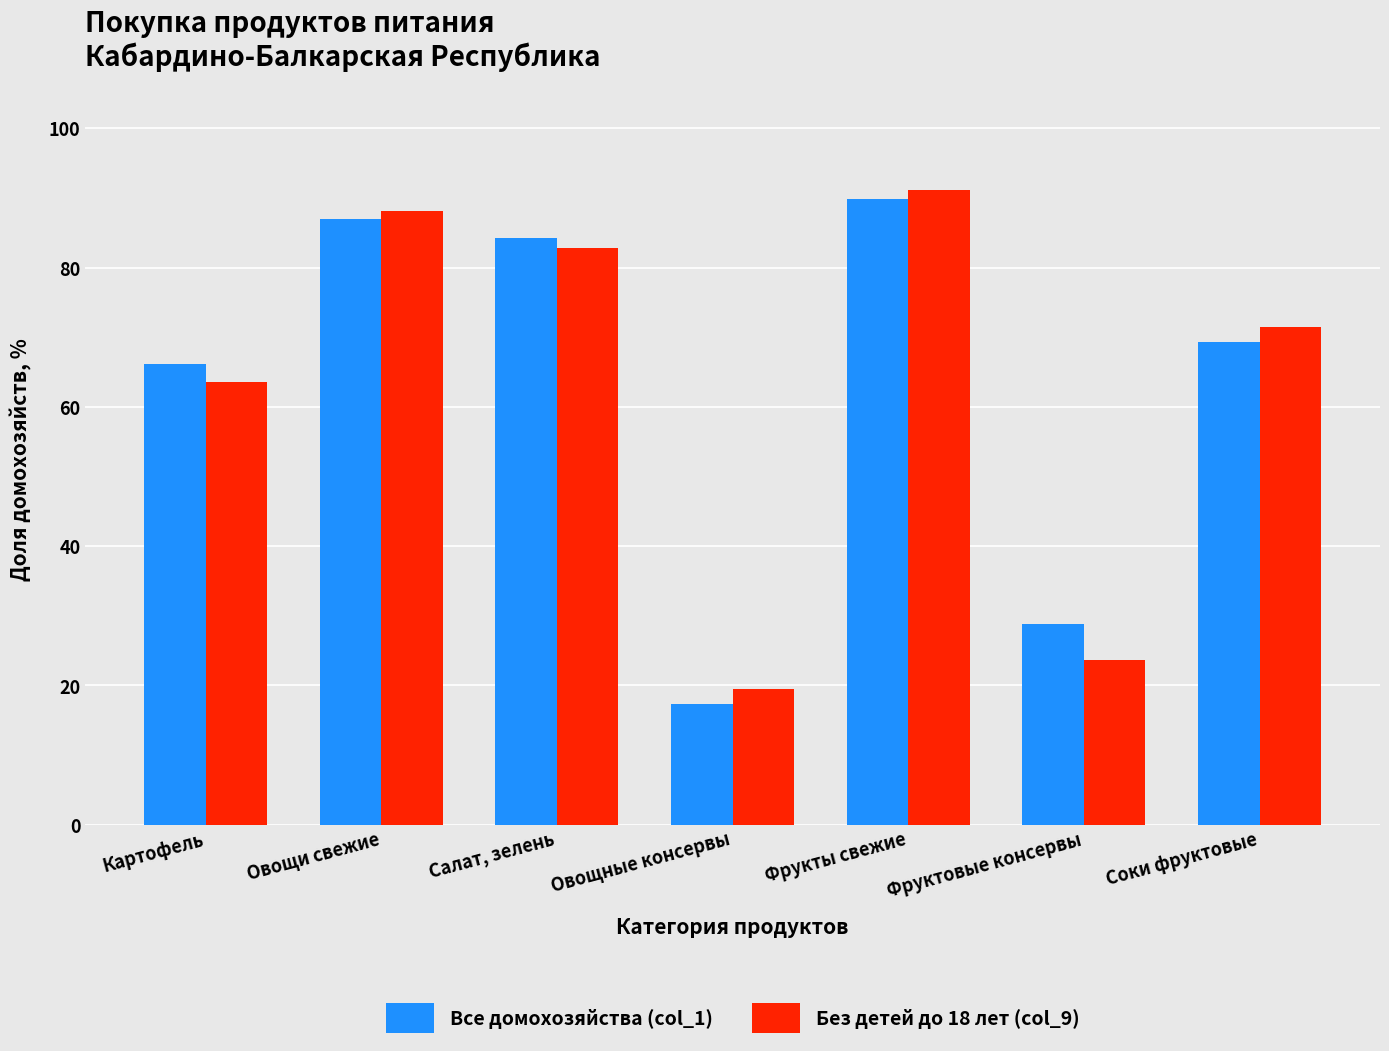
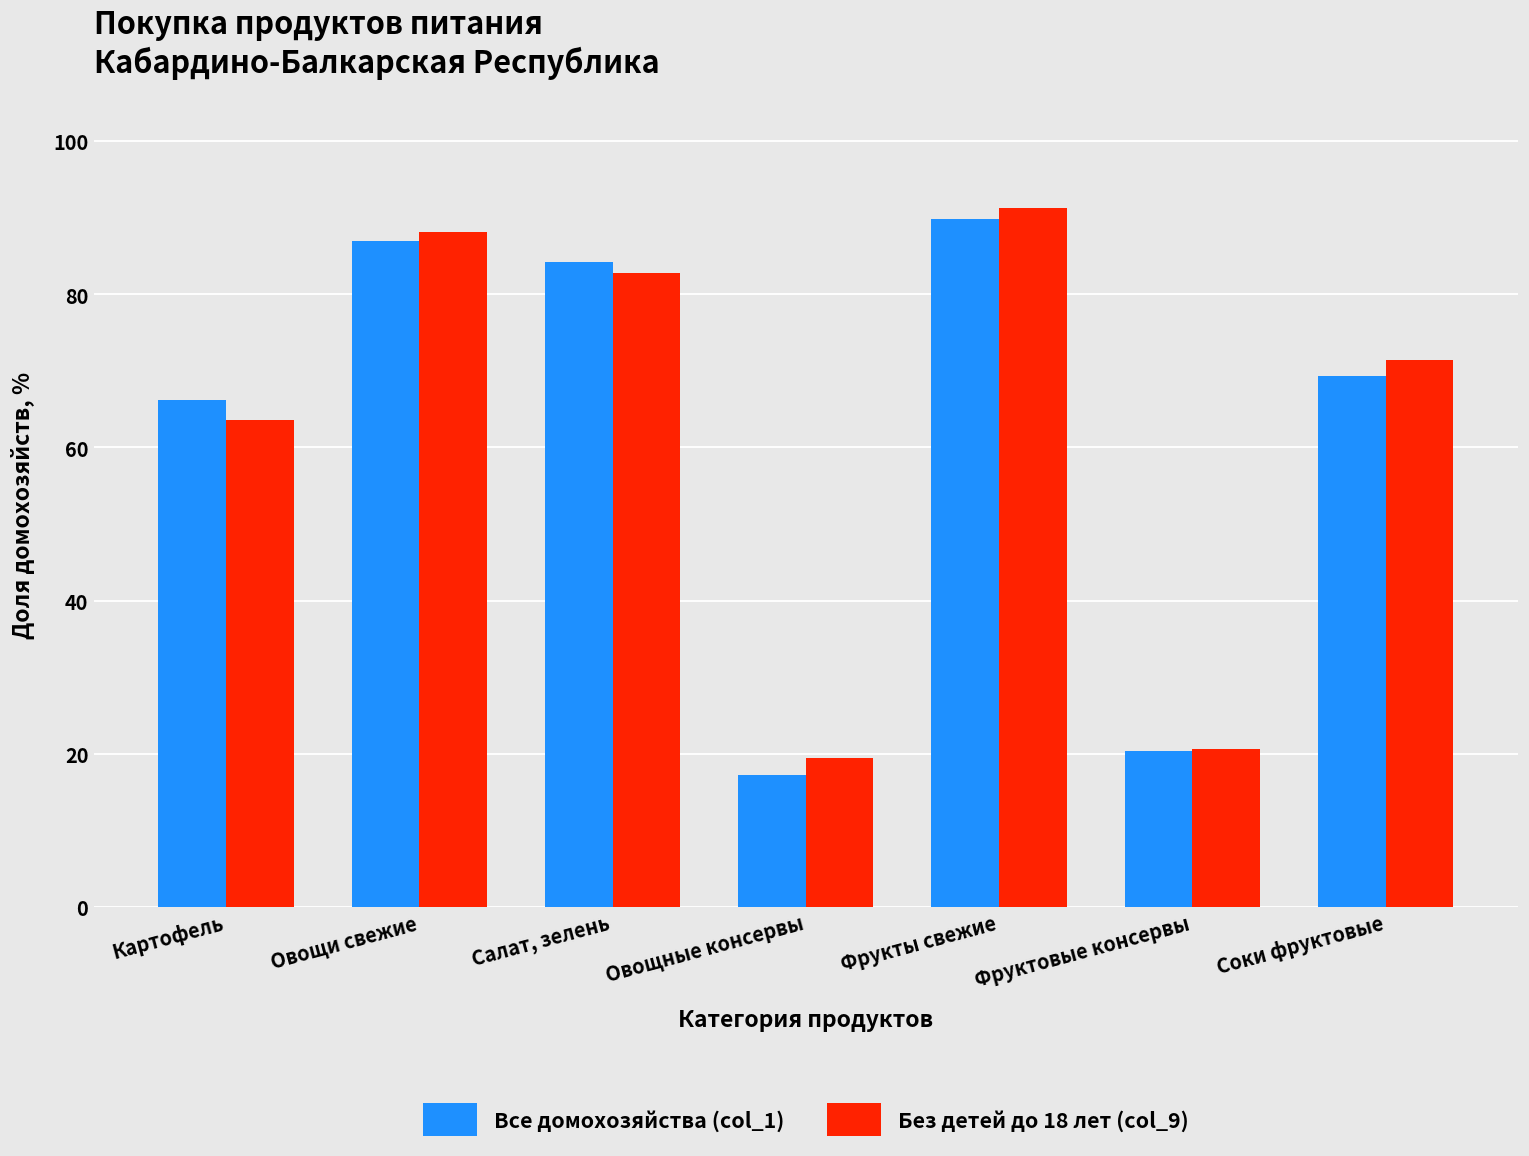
  {
    "Все домохозяйства (col_1)": {
      "Картофель": 66,
      "Овощи свежие": 87,
      "Салат, зелень": 84,
      "Овощные консервы": 17,
      "Фрукты свежие": 90,
-     "Фруктовые консервы": 29,
+     "Фруктовые консервы": 20,
      "Соки фруктовые": 69
    },
    "Без детей до 18 лет (col_9)": {
      "Картофель": 64,
      "Овощи свежие": 88,
      "Салат, зелень": 83,
      "Овощные консервы": 19,
      "Фрукты свежие": 91,
-     "Фруктовые консервы": 24,
+     "Фруктовые консервы": 21,
      "Соки фруктовые": 71
    }
  }
